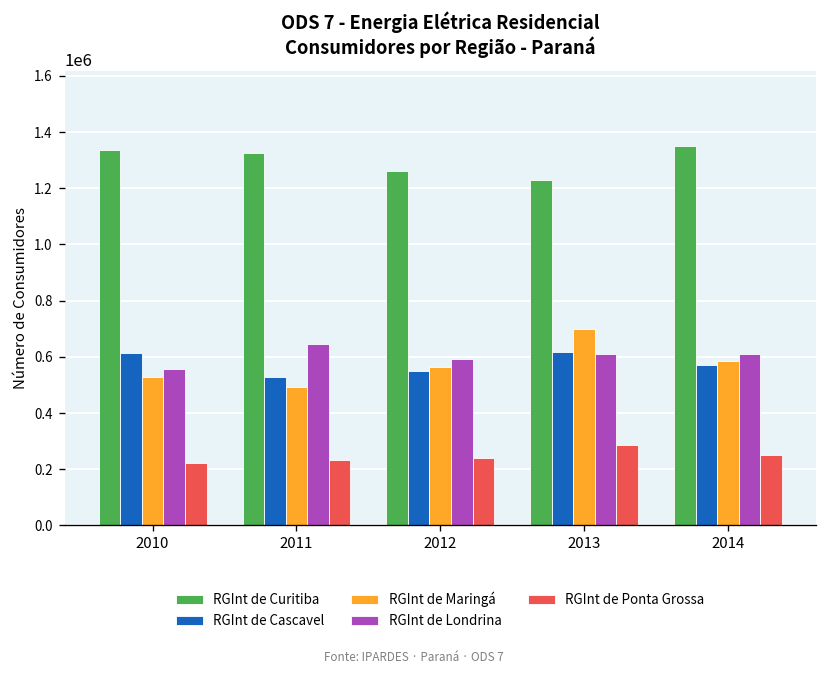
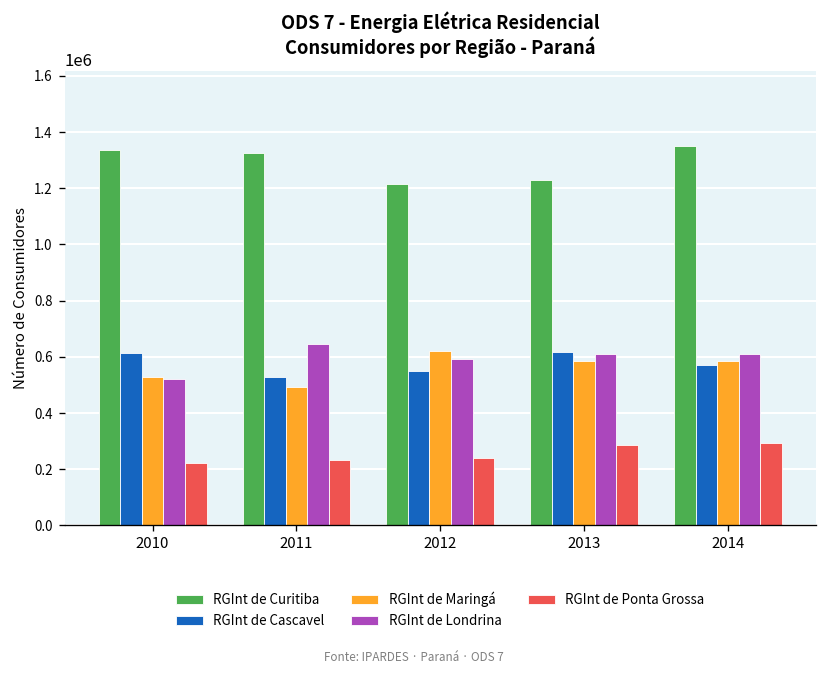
  {
    "RGInt de Curitiba": {
      "2010": 1340000,
      "2011": 1330000,
-     "2012": 1260000,
+     "2012": 1220000,
      "2013": 1230000,
      "2014": 1350000
    },
    "RGInt de Cascavel": {
      "2010": 610000,
      "2011": 530000,
      "2012": 550000,
      "2013": 620000,
      "2014": 570000
    },
    "RGInt de Maringá": {
      "2010": 530000,
      "2011": 490000,
-     "2012": 570000,
-     "2013": 700000,
+     "2012": 620000,
+     "2013": 590000,
      "2014": 590000
    },
    "RGInt de Londrina": {
-     "2010": 560000,
+     "2010": 520000,
      "2011": 650000,
      "2012": 590000,
      "2013": 610000,
      "2014": 610000
    },
    "RGInt de Ponta Grossa": {
      "2010": 220000,
      "2011": 230000,
      "2012": 240000,
      "2013": 290000,
-     "2014": 250000
+     "2014": 290000
    }
  }
